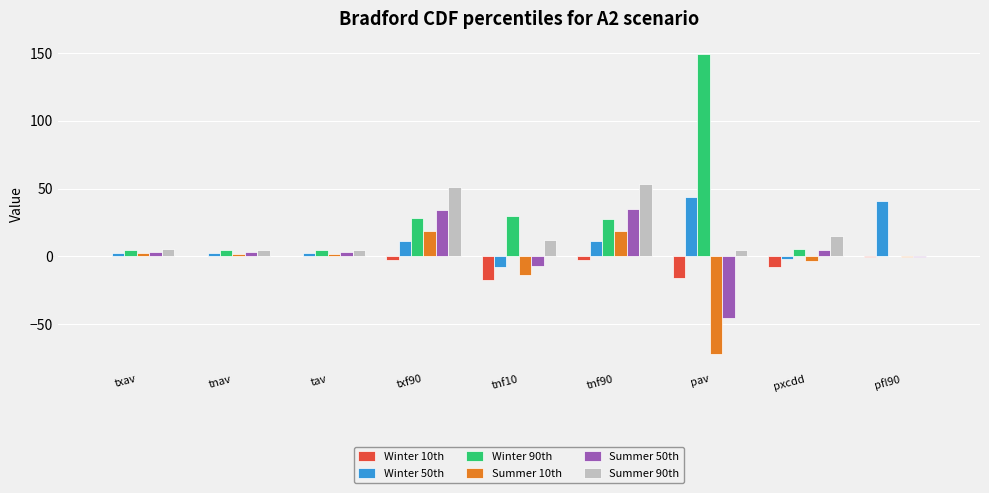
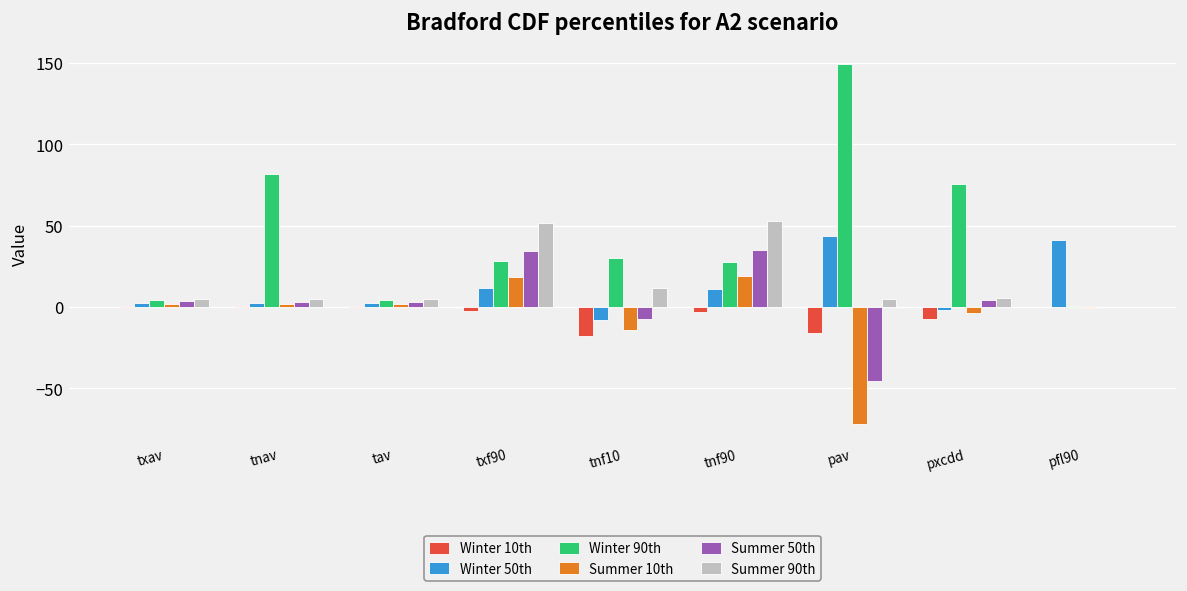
  {
    "Winter 50th": {
      "txav": 2,
      "tnav": 2,
      "tav": 2,
      "txf90": 12,
      "tnf10": -8,
      "tnf90": 11,
      "pav": 44,
      "pfl90": 41
    },
    "Winter 90th": {
      "txav": 5,
-     "tnav": 5,
+     "tnav": 82,
      "tav": 5,
      "txf90": 28,
      "tnf10": 30,
      "tnf90": 28,
      "pav": 149,
-     "pxcdd": 6
+     "pxcdd": 75
    },
    "Summer 50th": {
      "txav": 4,
      "tnav": 3,
      "tav": 3,
      "txf90": 34,
      "tnf10": -7,
      "tnf90": 35,
      "pav": -46,
      "pxcdd": 5
    },
    "Summer 90th": {
      "txav": 5,
      "tnav": 5,
      "tav": 5,
      "txf90": 51,
      "tnf10": 12,
      "tnf90": 53,
      "pav": 5,
-     "pxcdd": 15
+     "pxcdd": 5
    }
  }
